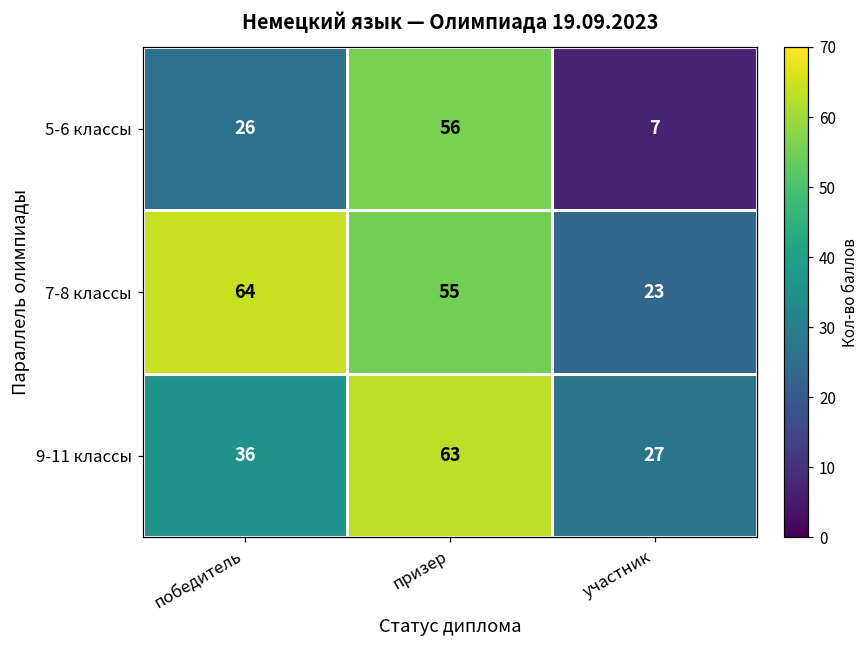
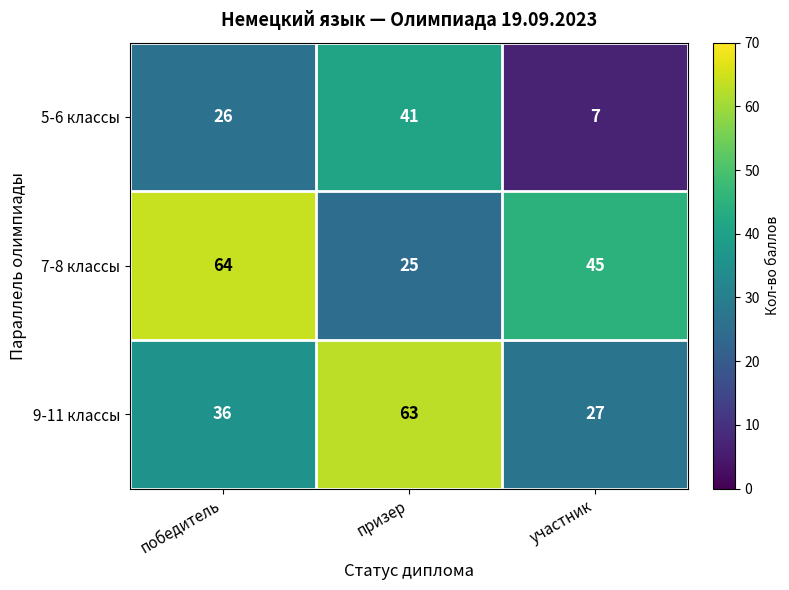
  {
    "5-6 классы": {
      "победитель": 26,
-     "призер": 56,
+     "призер": 41,
      "участник": 7
    },
    "7-8 классы": {
      "победитель": 64,
-     "призер": 55,
-     "участник": 23
+     "призер": 25,
+     "участник": 45
    },
    "9-11 классы": {
      "победитель": 36,
      "призер": 63,
      "участник": 27
    }
  }
